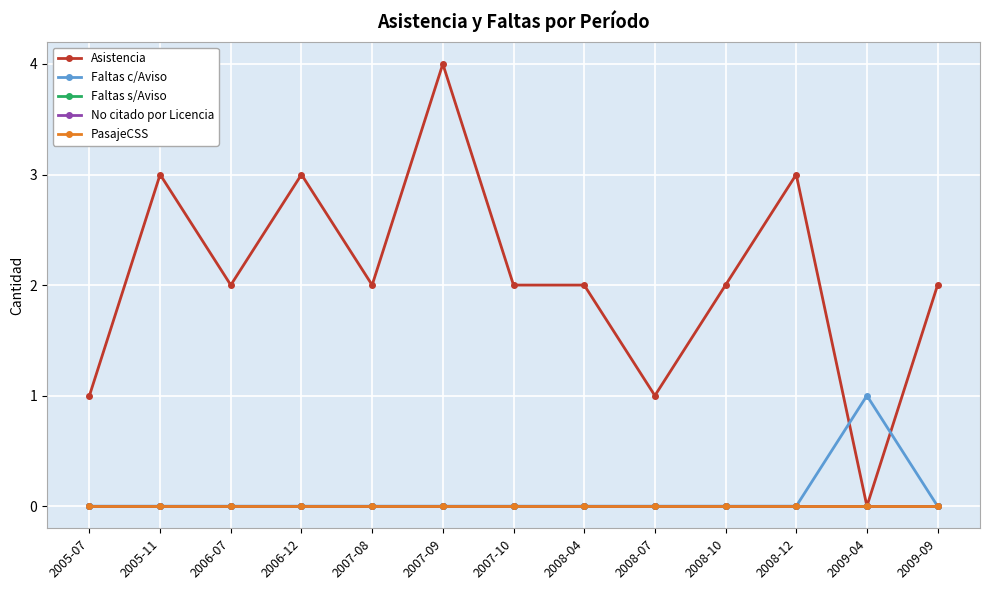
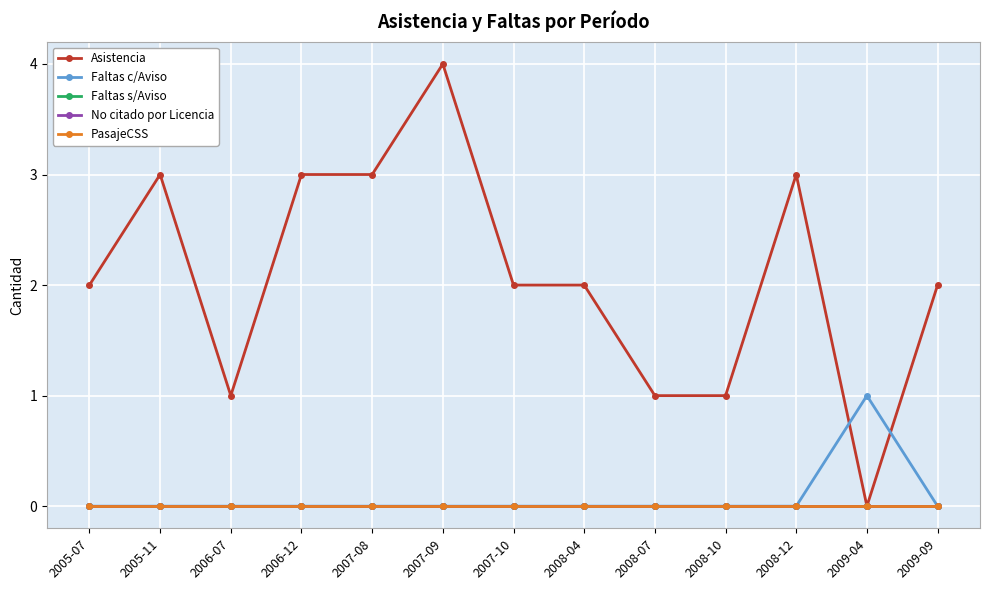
  {
    "Asistencia": {
-     "2005-07": 1,
+     "2005-07": 2,
      "2005-11": 3,
-     "2006-07": 2,
+     "2006-07": 1,
      "2006-12": 3,
-     "2007-08": 2,
+     "2007-08": 3,
      "2007-09": 4,
      "2007-10": 2,
      "2008-04": 2,
      "2008-07": 1,
-     "2008-10": 2,
+     "2008-10": 1,
      "2008-12": 3,
      "2009-09": 2
    },
    "Faltas c/Aviso": {
      "2009-04": 1
    }
  }
